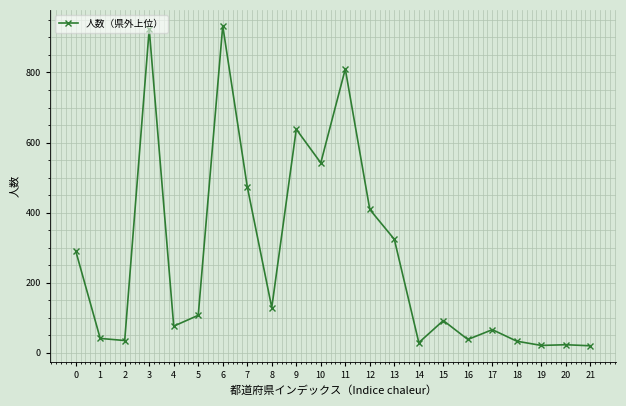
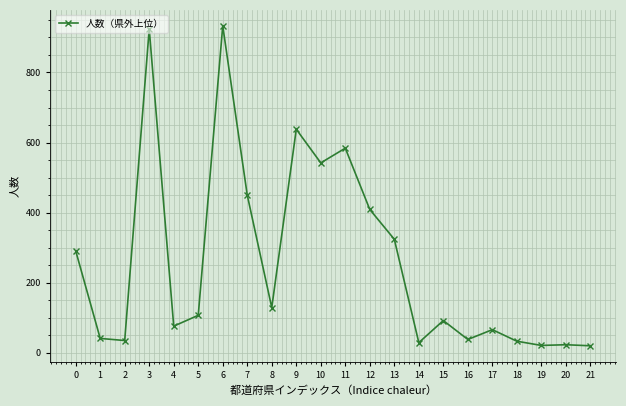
  {
    "0": 290,
    "1": 40,
    "2": 40,
    "4": 80,
    "5": 110,
    "6": 930,
-   "7": 470,
+   "7": 450,
    "8": 130,
    "9": 640,
    "10": 540,
-   "11": 810,
+   "11": 580,
    "12": 410,
    "13": 320,
    "14": 30,
    "15": 90,
    "16": 40,
    "17": 70,
    "18": 30,
    "19": 20,
    "20": 20,
    "21": 20
  }
